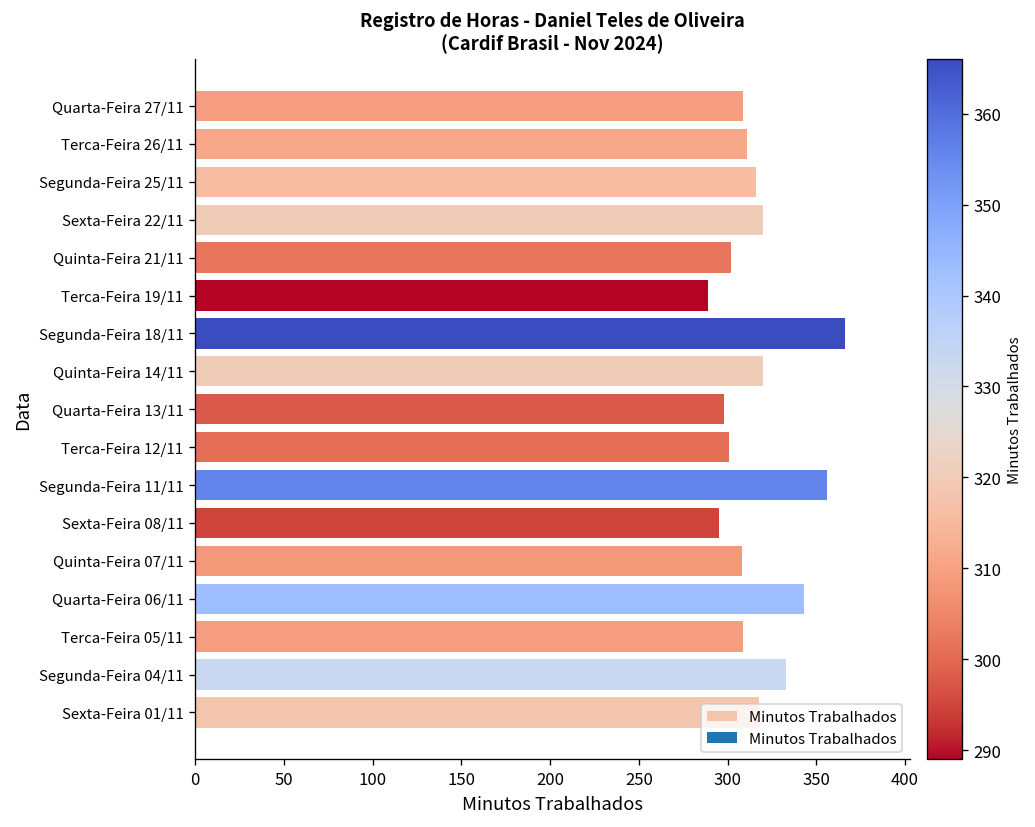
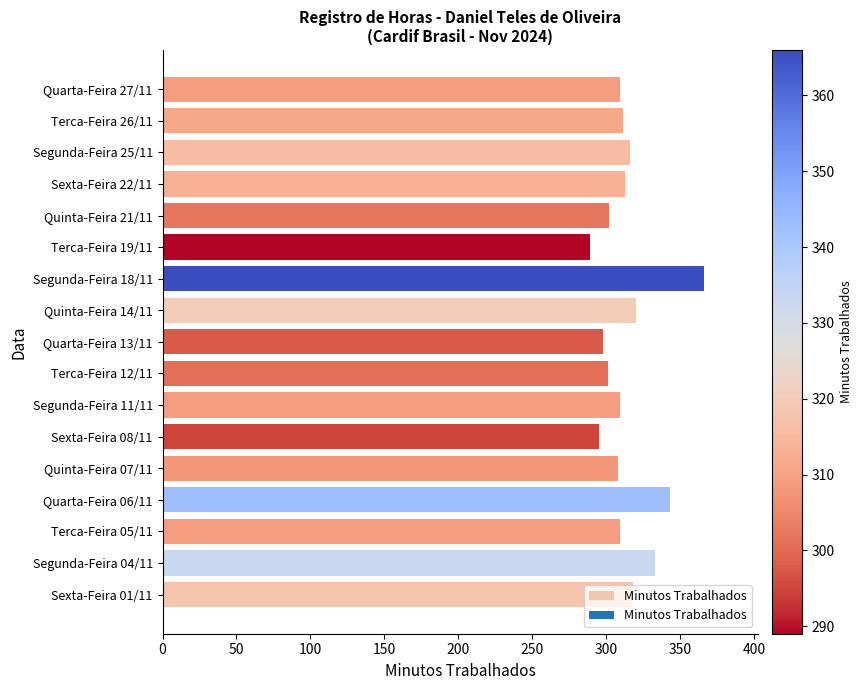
  {
    "Quarta-Feira 27/11": 309,
    "Terca-Feira 26/11": 311,
    "Segunda-Feira 25/11": 316,
-   "Sexta-Feira 22/11": 320,
+   "Sexta-Feira 22/11": 313,
    "Quinta-Feira 21/11": 302,
    "Terca-Feira 19/11": 289,
    "Segunda-Feira 18/11": 366,
    "Quinta-Feira 14/11": 320,
    "Quarta-Feira 13/11": 298,
    "Terca-Feira 12/11": 301,
-   "Segunda-Feira 11/11": 356,
+   "Segunda-Feira 11/11": 309,
    "Sexta-Feira 08/11": 295,
    "Quinta-Feira 07/11": 308,
    "Quarta-Feira 06/11": 343,
    "Terca-Feira 05/11": 309,
    "Segunda-Feira 04/11": 333
  }
